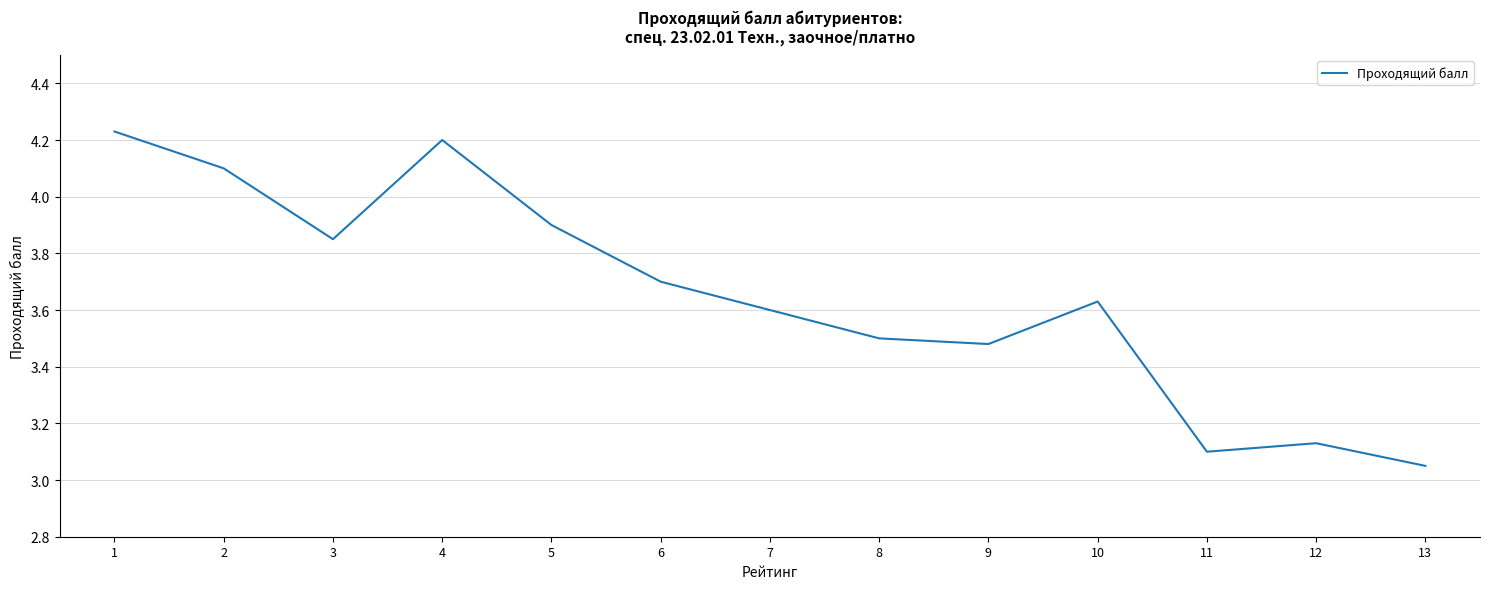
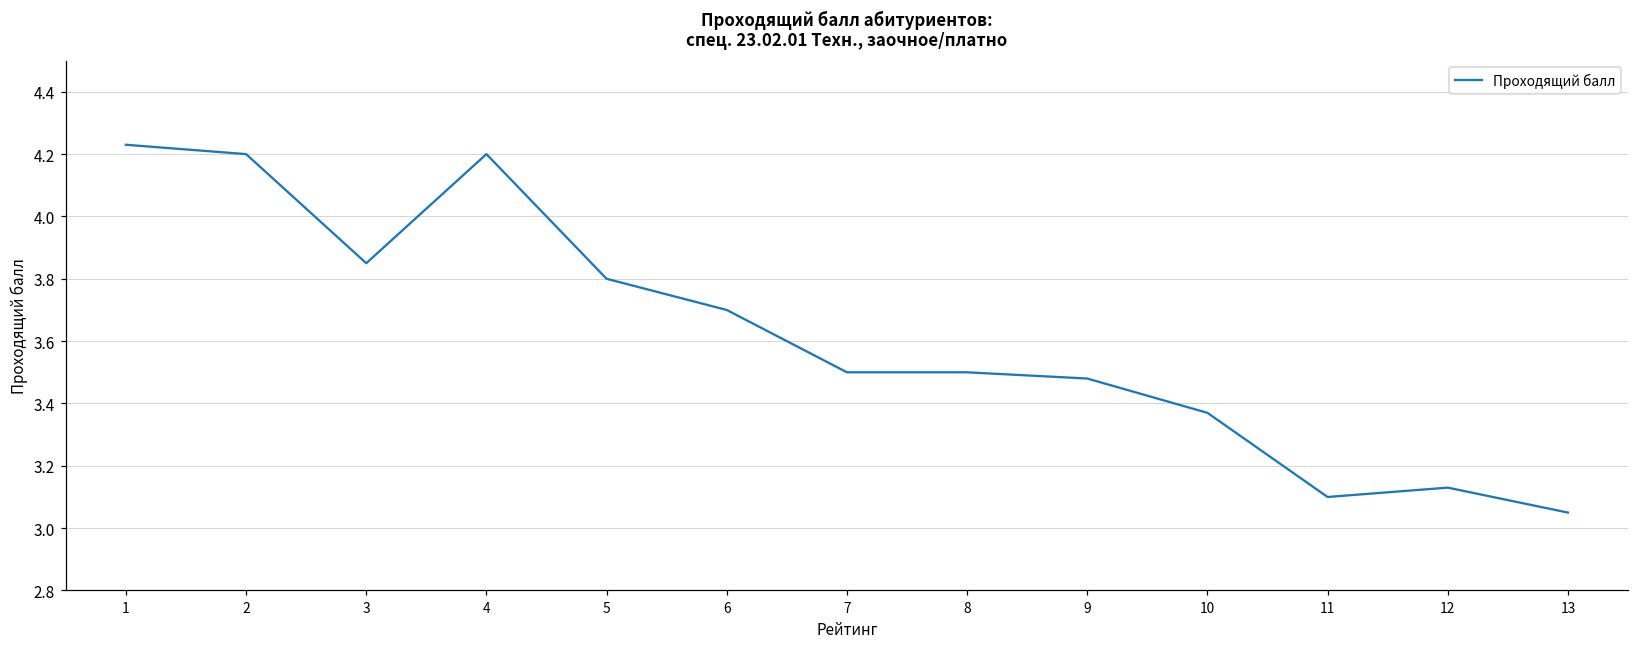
  {
    "1": 4.23,
-   "2": 4.1,
+   "2": 4.2,
    "3": 3.85,
    "4": 4.20,
-   "5": 3.9,
+   "5": 3.8,
    "6": 3.70,
-   "7": 3.6,
+   "7": 3.5,
    "8": 3.50,
    "9": 3.48,
-   "10": 3.63,
+   "10": 3.37,
    "11": 3.10,
    "12": 3.13,
    "13": 3.05
  }
